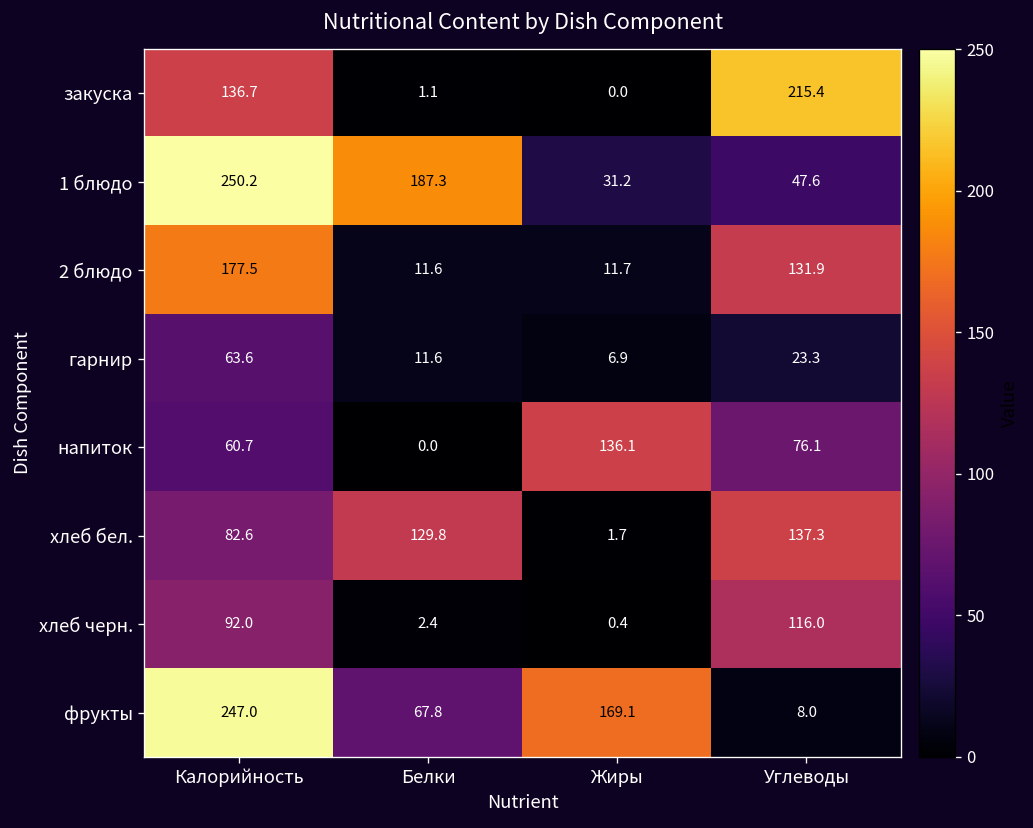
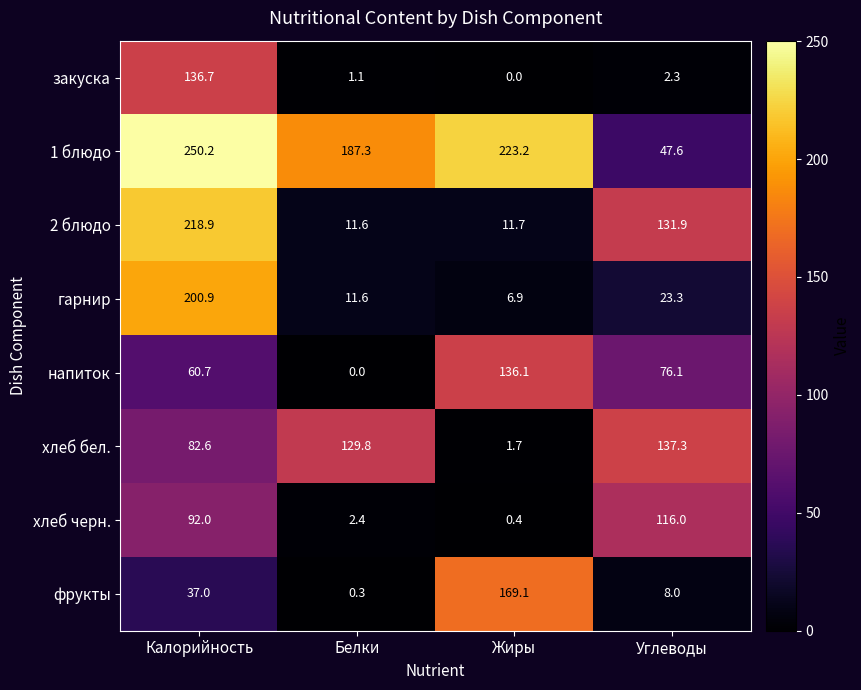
  {
    "закуска": {
      "Калорийность": 136.7,
      "Белки": 1.1,
      "Жиры": 0.0,
-     "Углеводы": 215.4
+     "Углеводы": 2.3
    },
    "1 блюдо": {
      "Калорийность": 250.2,
      "Белки": 187.3,
-     "Жиры": 31.2,
+     "Жиры": 223.2,
      "Углеводы": 47.6
    },
    "2 блюдо": {
-     "Калорийность": 177.5,
+     "Калорийность": 218.9,
      "Белки": 11.6,
      "Жиры": 11.7,
      "Углеводы": 131.9
    },
    "гарнир": {
-     "Калорийность": 63.6,
+     "Калорийность": 200.9,
      "Белки": 11.6,
      "Жиры": 6.9,
      "Углеводы": 23.3
    },
    "напиток": {
      "Калорийность": 60.7,
      "Белки": 0.0,
      "Жиры": 136.1,
      "Углеводы": 76.1
    },
    "хлеб бел.": {
      "Калорийность": 82.6,
      "Белки": 129.8,
      "Жиры": 1.7,
      "Углеводы": 137.3
    },
    "хлеб черн.": {
      "Калорийность": 92.0,
      "Белки": 2.4,
      "Жиры": 0.4,
      "Углеводы": 116.0
    },
    "фрукты": {
-     "Калорийность": 247.0,
-     "Белки": 67.8,
+     "Калорийность": 37.0,
+     "Белки": 0.3,
      "Жиры": 169.1,
      "Углеводы": 8.0
    }
  }
